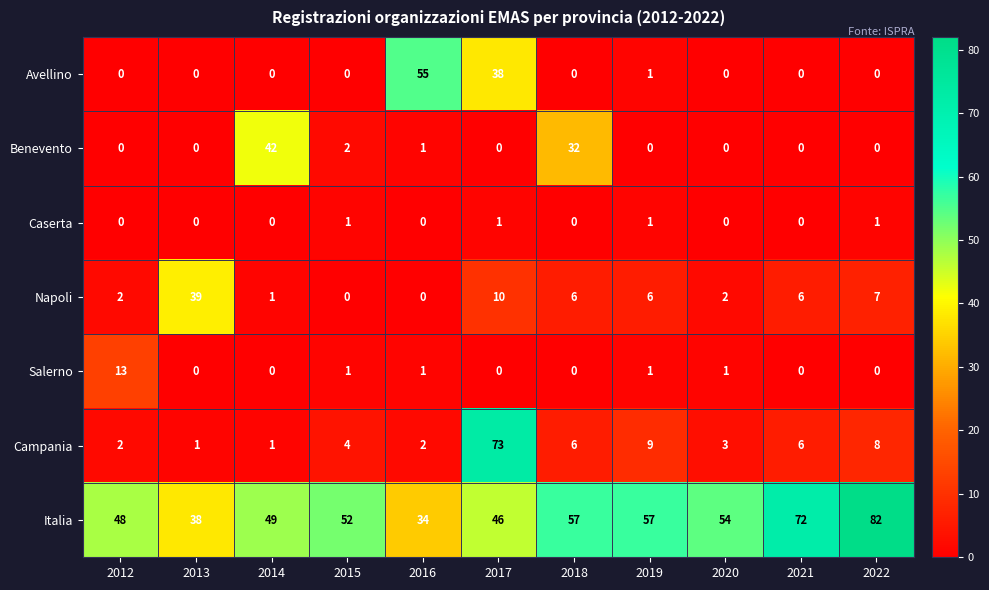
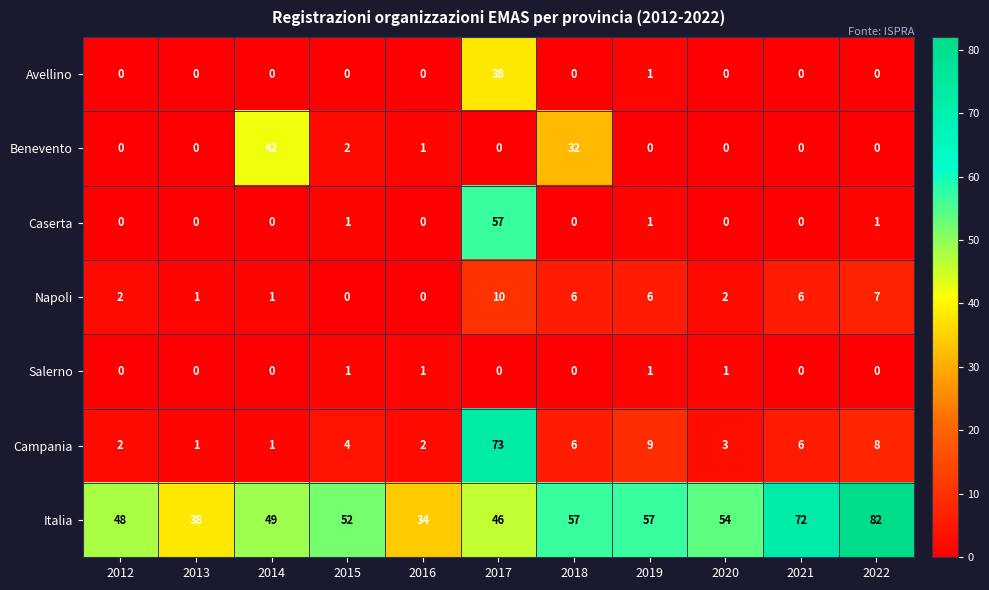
  {
    "Avellino": {
      "2012": 0,
      "2013": 0,
      "2014": 0,
      "2015": 0,
-     "2016": 55,
+     "2016": 0,
      "2017": 38,
      "2018": 0,
      "2019": 1,
      "2020": 0,
      "2021": 0,
      "2022": 0
    },
    "Benevento": {
      "2012": 0,
      "2013": 0,
      "2014": 42,
      "2015": 2,
      "2016": 1,
      "2017": 0,
      "2018": 32,
      "2019": 0,
      "2020": 0,
      "2021": 0,
      "2022": 0
    },
    "Caserta": {
      "2012": 0,
      "2013": 0,
      "2014": 0,
      "2015": 1,
      "2016": 0,
-     "2017": 1,
+     "2017": 57,
      "2018": 0,
      "2019": 1,
      "2020": 0,
      "2021": 0,
      "2022": 1
    },
    "Napoli": {
      "2012": 2,
-     "2013": 39,
+     "2013": 1,
      "2014": 1,
      "2015": 0,
      "2016": 0,
      "2017": 10,
      "2018": 6,
      "2019": 6,
      "2020": 2,
      "2021": 6,
      "2022": 7
    },
    "Salerno": {
-     "2012": 13,
+     "2012": 0,
      "2013": 0,
      "2014": 0,
      "2015": 1,
      "2016": 1,
      "2017": 0,
      "2018": 0,
      "2019": 1,
      "2020": 1,
      "2021": 0,
      "2022": 0
    },
    "Campania": {
      "2012": 2,
      "2013": 1,
      "2014": 1,
      "2015": 4,
      "2016": 2,
      "2017": 73,
      "2018": 6,
      "2019": 9,
      "2020": 3,
      "2021": 6,
      "2022": 8
    },
    "Italia": {
      "2012": 48,
      "2013": 38,
      "2014": 49,
      "2015": 52,
      "2016": 34,
      "2017": 46,
      "2018": 57,
      "2019": 57,
      "2020": 54,
      "2021": 72,
      "2022": 82
    }
  }
